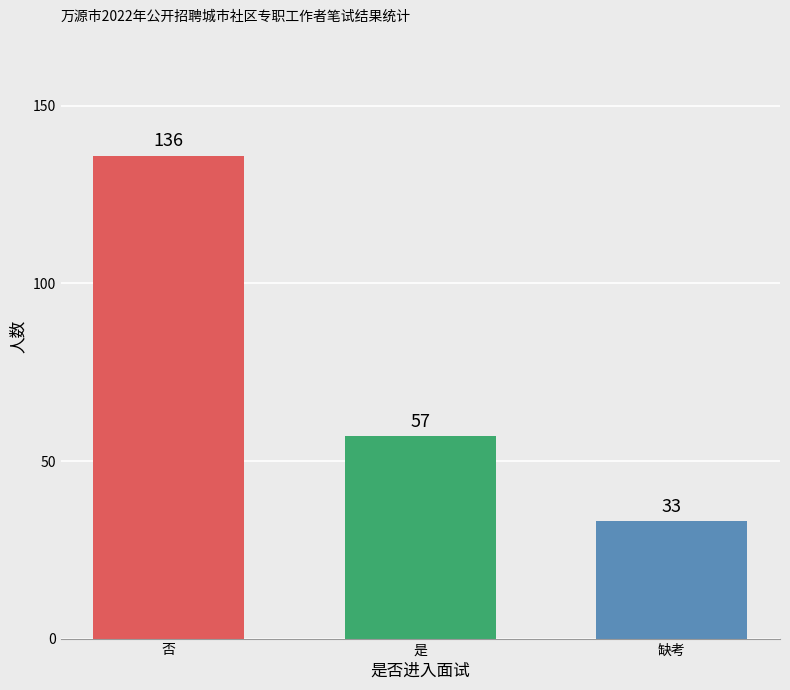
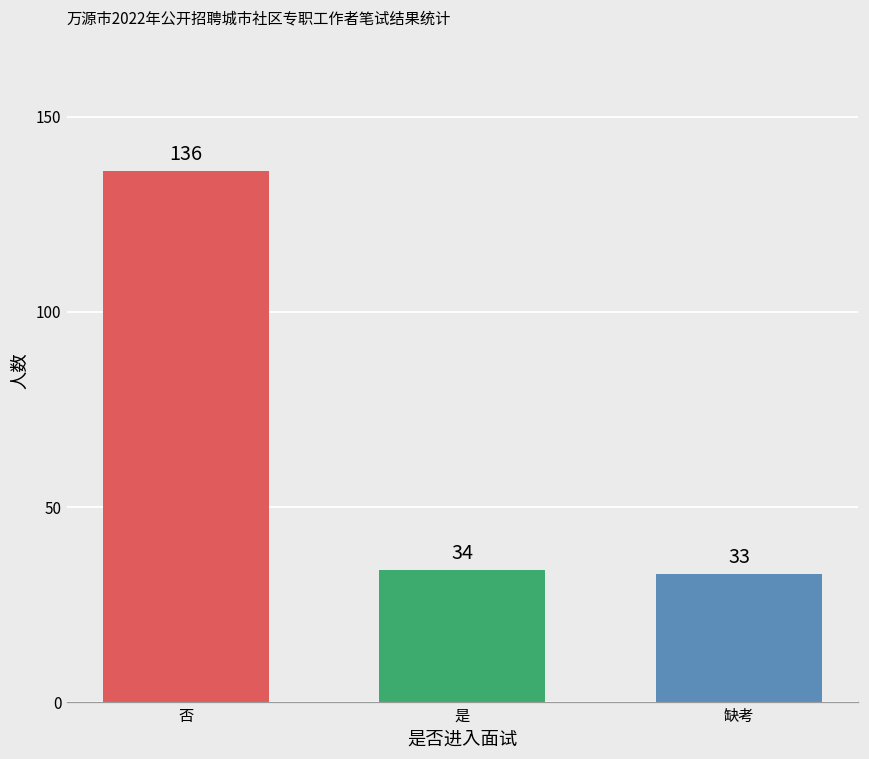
  {
    "否": 136,
-   "是": 57,
+   "是": 34,
    "缺考": 33
  }
